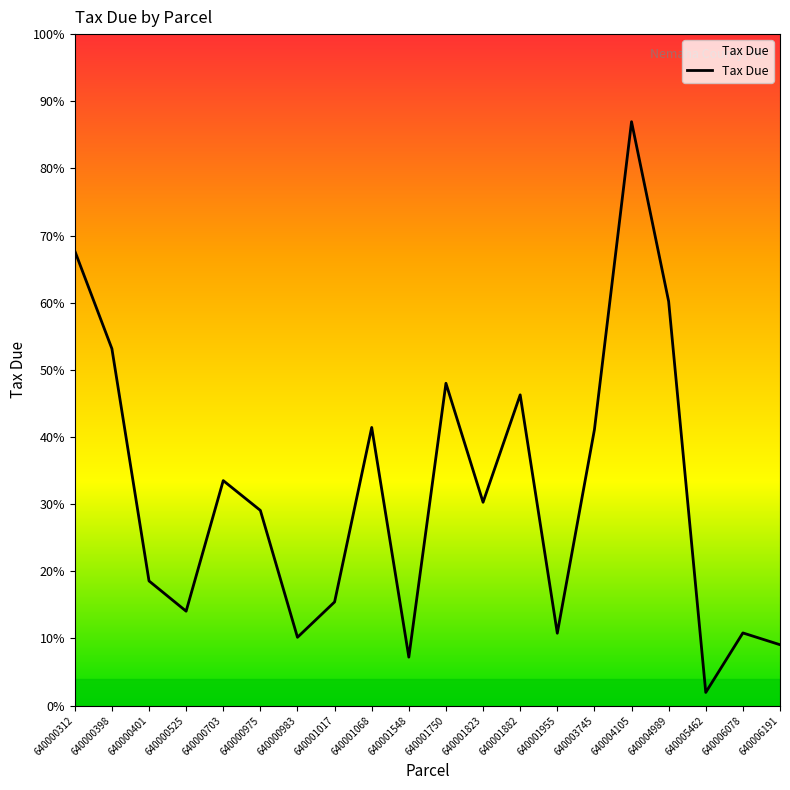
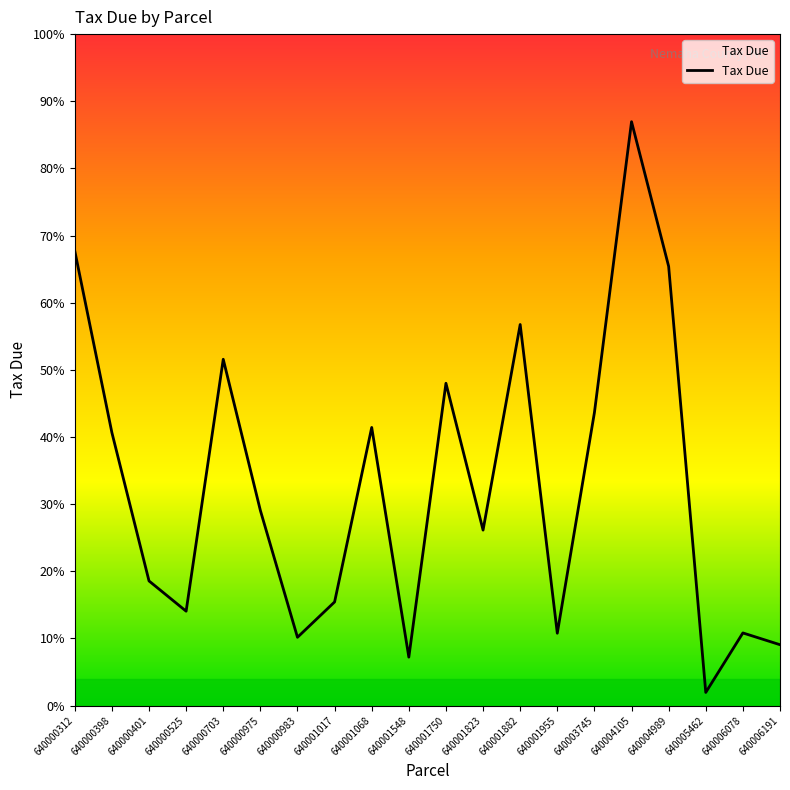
  {
    "640000312": "68%",
-   "640000398": "53%",
+   "640000398": "41%",
    "640000401": "19%",
    "640000525": "14%",
-   "640000703": "34%",
+   "640000703": "52%",
    "640000975": "29%",
    "640000983": "10%",
    "640001017": "15%",
    "640001068": "41%",
    "640001548": "7%",
    "640001750": "48%",
-   "640001823": "30%",
-   "640001882": "46%",
+   "640001823": "26%",
+   "640001882": "57%",
    "640001955": "11%",
-   "640003745": "41%",
+   "640003745": "44%",
    "640004105": "87%",
-   "640004989": "60%",
+   "640004989": "65%",
    "640006078": "11%",
    "640006191": "9%"
  }
